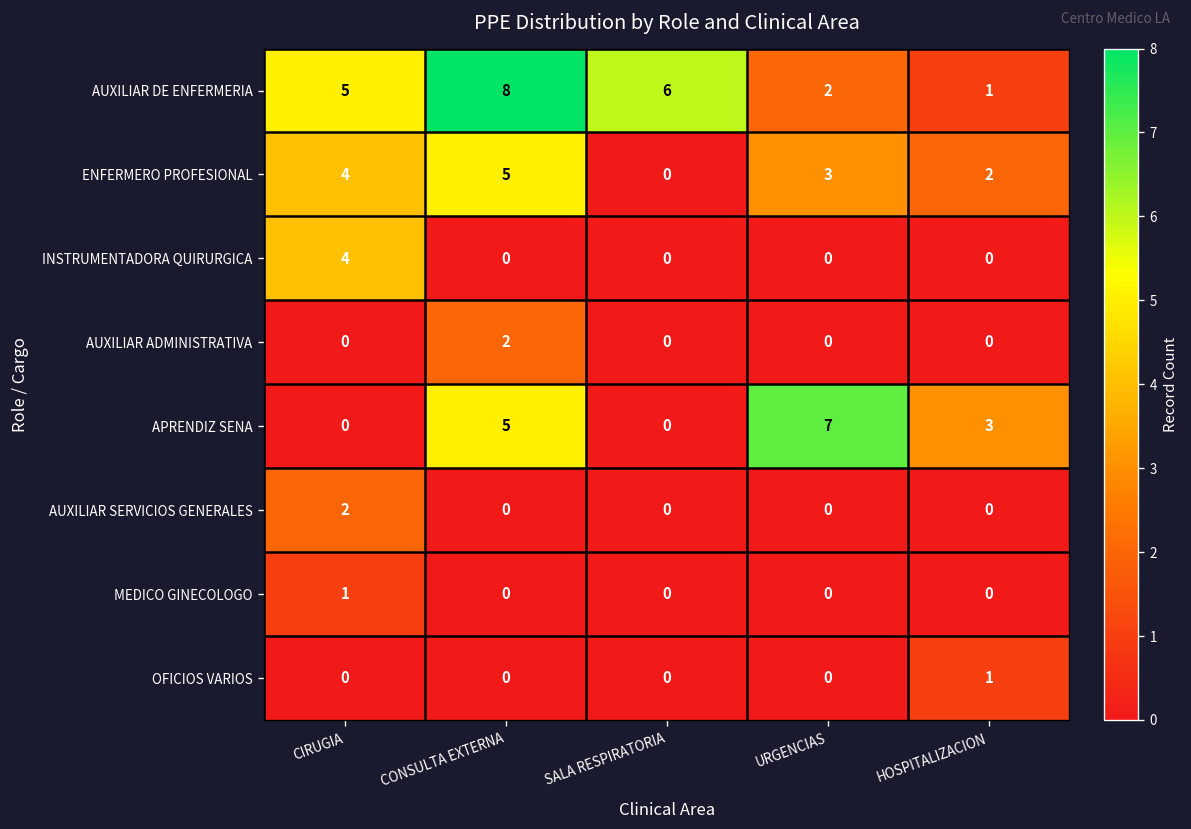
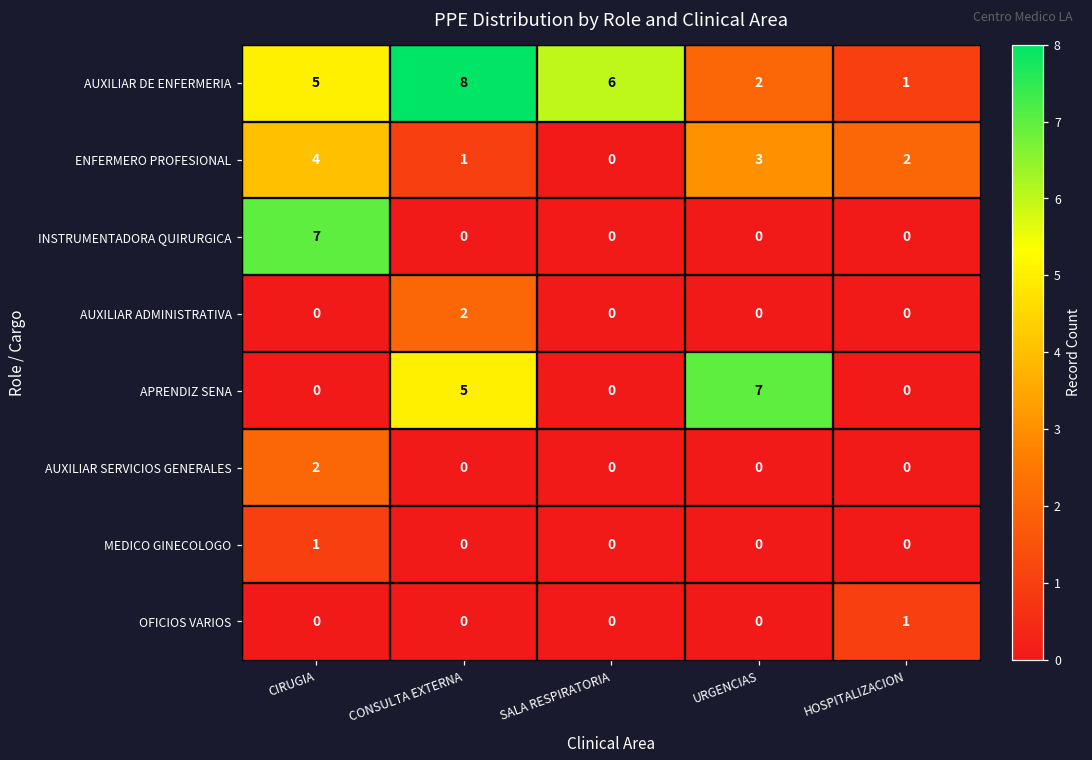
  {
    "AUXILIAR DE ENFERMERIA": {
      "CIRUGIA": 5,
      "CONSULTA EXTERNA": 8,
      "SALA RESPIRATORIA": 6,
      "URGENCIAS": 2,
      "HOSPITALIZACION": 1
    },
    "ENFERMERO PROFESIONAL": {
      "CIRUGIA": 4,
-     "CONSULTA EXTERNA": 5,
+     "CONSULTA EXTERNA": 1,
      "SALA RESPIRATORIA": 0,
      "URGENCIAS": 3,
      "HOSPITALIZACION": 2
    },
    "INSTRUMENTADORA QUIRURGICA": {
-     "CIRUGIA": 4,
+     "CIRUGIA": 7,
      "CONSULTA EXTERNA": 0,
      "SALA RESPIRATORIA": 0,
      "URGENCIAS": 0,
      "HOSPITALIZACION": 0
    },
    "AUXILIAR ADMINISTRATIVA": {
      "CIRUGIA": 0,
      "CONSULTA EXTERNA": 2,
      "SALA RESPIRATORIA": 0,
      "URGENCIAS": 0,
      "HOSPITALIZACION": 0
    },
    "APRENDIZ SENA": {
      "CIRUGIA": 0,
      "CONSULTA EXTERNA": 5,
      "SALA RESPIRATORIA": 0,
      "URGENCIAS": 7,
-     "HOSPITALIZACION": 3
+     "HOSPITALIZACION": 0
    },
    "AUXILIAR SERVICIOS GENERALES": {
      "CIRUGIA": 2,
      "CONSULTA EXTERNA": 0,
      "SALA RESPIRATORIA": 0,
      "URGENCIAS": 0,
      "HOSPITALIZACION": 0
    },
    "MEDICO GINECOLOGO": {
      "CIRUGIA": 1,
      "CONSULTA EXTERNA": 0,
      "SALA RESPIRATORIA": 0,
      "URGENCIAS": 0,
      "HOSPITALIZACION": 0
    },
    "OFICIOS VARIOS": {
      "CIRUGIA": 0,
      "CONSULTA EXTERNA": 0,
      "SALA RESPIRATORIA": 0,
      "URGENCIAS": 0,
      "HOSPITALIZACION": 1
    }
  }
